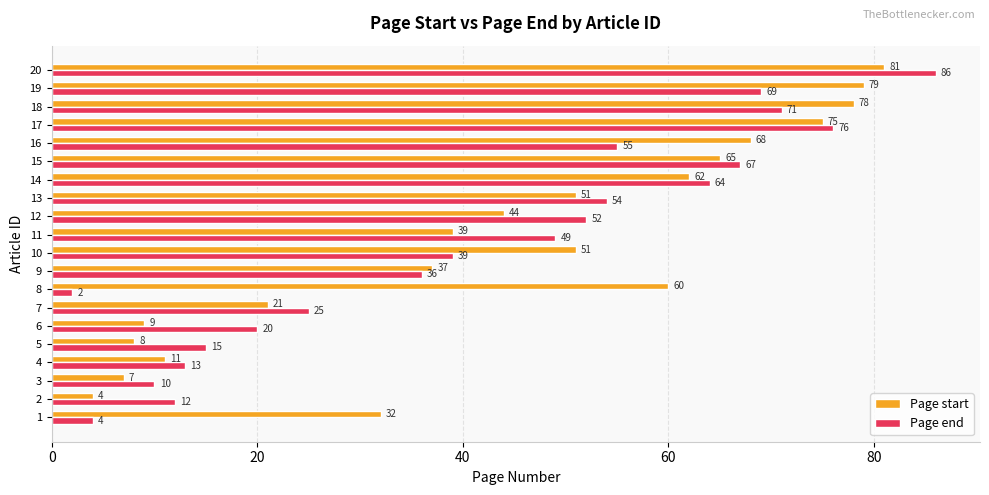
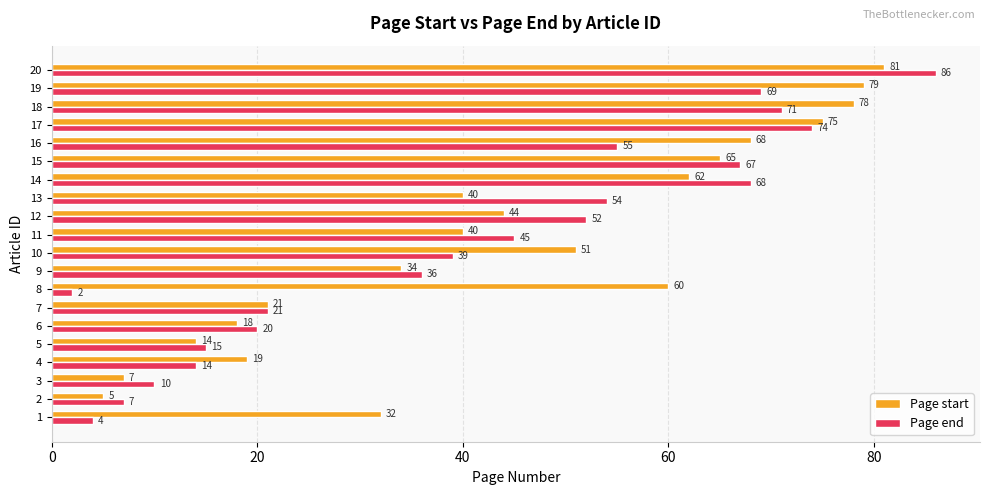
  {
    "Page start": {
      "20": 81,
      "19": 79,
      "18": 78,
      "17": 75,
      "16": 68,
      "15": 65,
      "14": 62,
-     "13": 51,
+     "13": 40,
      "12": 44,
-     "11": 39,
+     "11": 40,
      "10": 51,
-     "9": 37,
+     "9": 34,
      "8": 60,
-     "6": 9,
-     "5": 8,
-     "4": 11,
+     "6": 18,
+     "5": 14,
+     "4": 19,
      "3": 7,
-     "2": 4,
+     "2": 5,
      "1": 32
    },
    "Page end": {
      "20": 86,
      "19": 69,
      "18": 71,
-     "17": 76,
+     "17": 74,
      "16": 55,
      "15": 67,
-     "14": 64,
+     "14": 68,
      "13": 54,
      "12": 52,
-     "11": 49,
+     "11": 45,
      "10": 39,
      "9": 36,
      "8": 2,
-     "7": 25,
+     "7": 21,
      "6": 20,
      "5": 15,
-     "4": 13,
+     "4": 14,
      "3": 10,
-     "2": 12,
+     "2": 7,
      "1": 4
    }
  }
